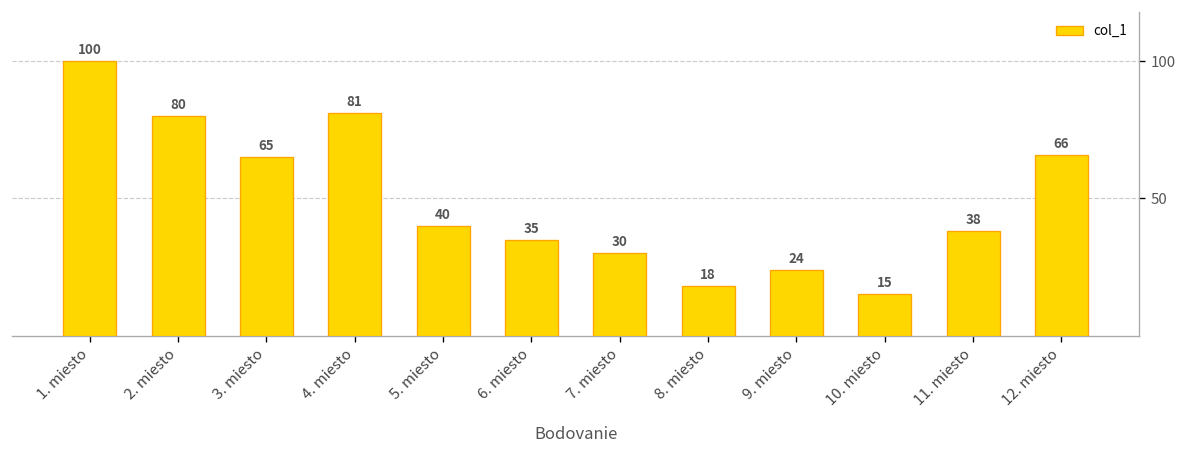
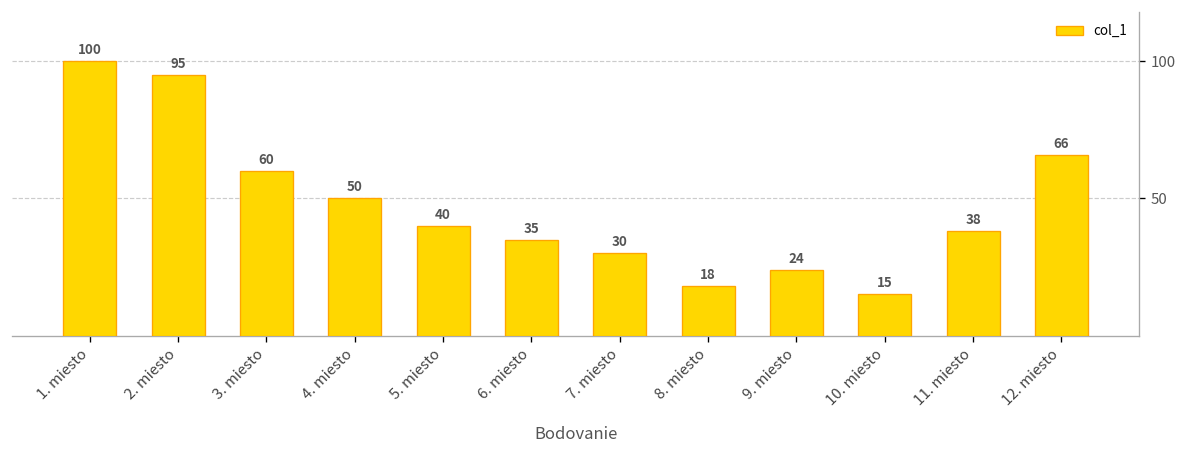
  {
    "1. miesto": 100,
-   "2. miesto": 80,
-   "3. miesto": 65,
-   "4. miesto": 81,
+   "2. miesto": 95,
+   "3. miesto": 60,
+   "4. miesto": 50,
    "5. miesto": 40,
    "6. miesto": 35,
    "7. miesto": 30,
    "8. miesto": 18,
    "9. miesto": 24,
    "10. miesto": 15,
    "11. miesto": 38,
    "12. miesto": 66
  }
